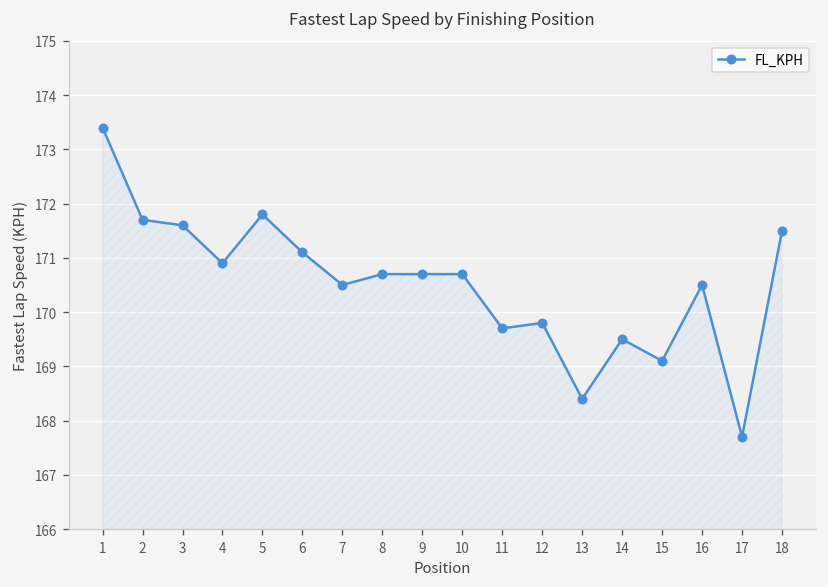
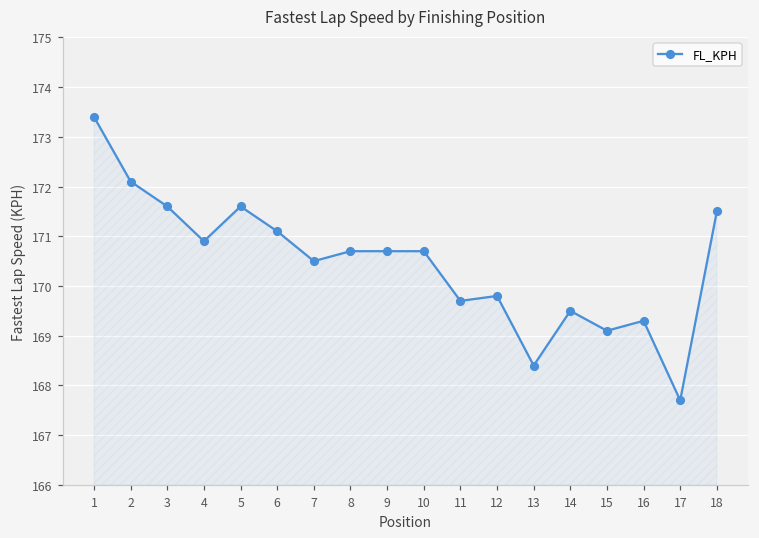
  {
    "1": 173.4,
-   "2": 171.7,
+   "2": 172.1,
    "3": 171.6,
    "4": 170.9,
-   "5": 171.8,
+   "5": 171.6,
    "6": 171.1,
    "7": 170.5,
    "8": 170.7,
    "9": 170.7,
    "10": 170.7,
    "11": 169.7,
    "12": 169.8,
    "13": 168.4,
    "14": 169.5,
    "15": 169.1,
-   "16": 170.5,
+   "16": 169.3,
    "17": 167.7,
    "18": 171.5
  }
